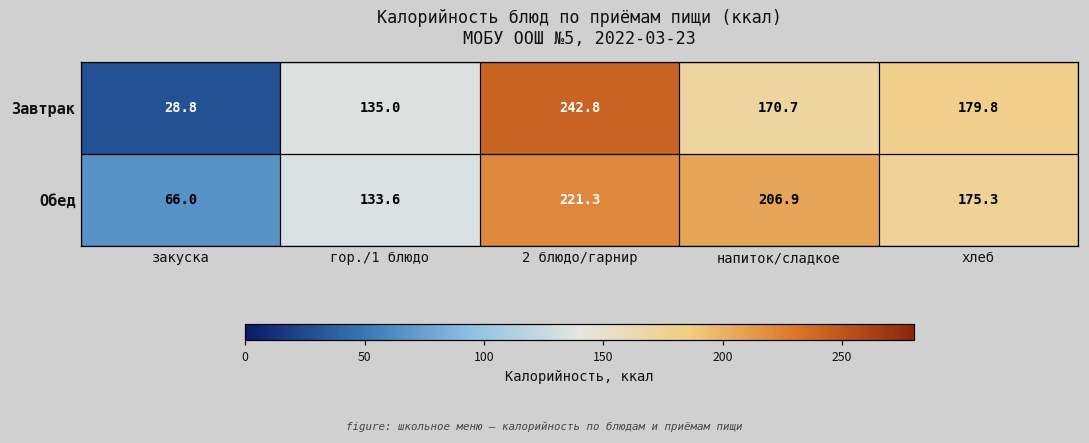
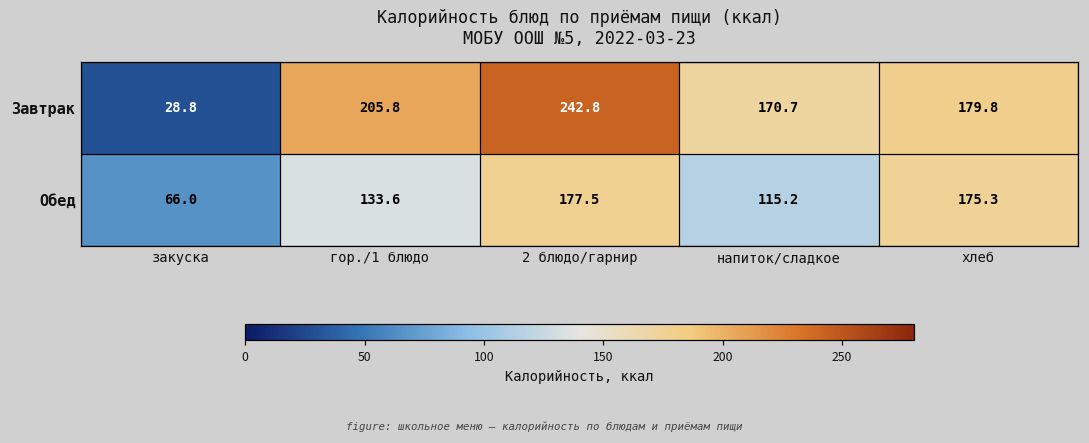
  {
    "Завтрак": {
      "закуска": 28.8,
-     "гор./1 блюдо": 135.0,
+     "гор./1 блюдо": 205.8,
      "2 блюдо/гарнир": 242.8,
      "напиток/сладкое": 170.7,
      "хлеб": 179.8
    },
    "Обед": {
      "закуска": 66.0,
      "гор./1 блюдо": 133.6,
-     "2 блюдо/гарнир": 221.3,
-     "напиток/сладкое": 206.9,
+     "2 блюдо/гарнир": 177.5,
+     "напиток/сладкое": 115.2,
      "хлеб": 175.3
    }
  }
